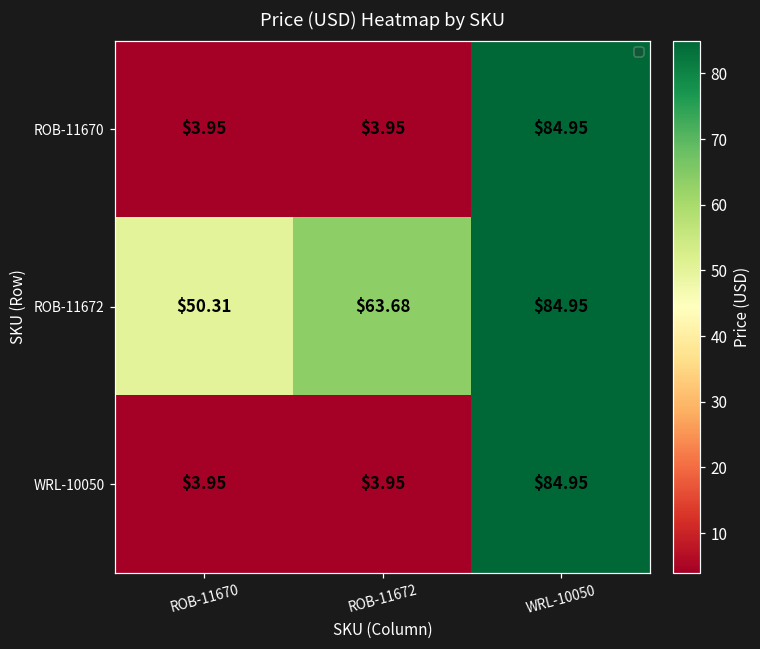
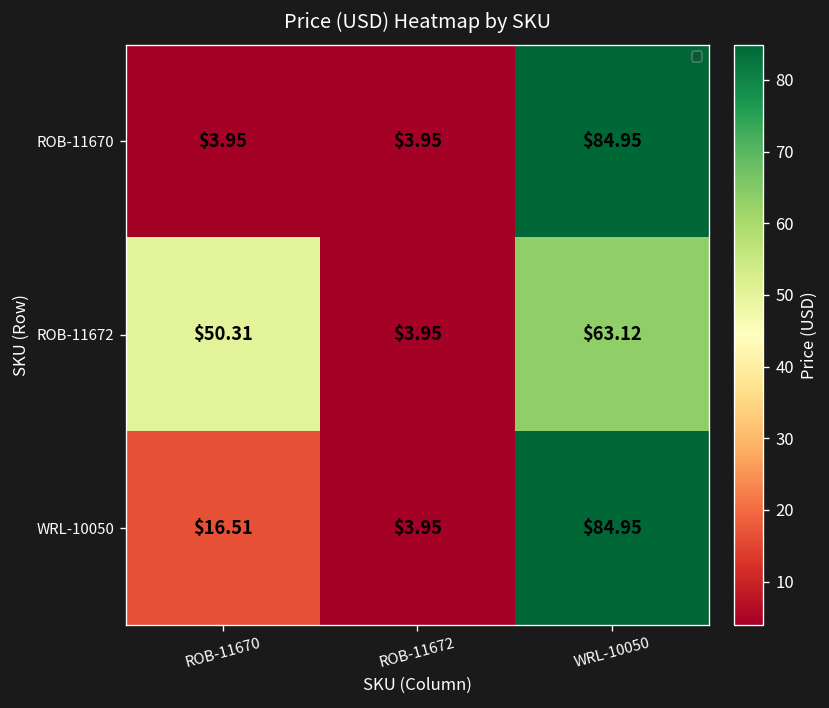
  {
    "ROB-11670": {
      "ROB-11670": "$3.95",
      "ROB-11672": "$3.95",
      "WRL-10050": "$84.95"
    },
    "ROB-11672": {
      "ROB-11670": "$50.31",
-     "ROB-11672": "$63.68",
-     "WRL-10050": "$84.95"
+     "ROB-11672": "$3.95",
+     "WRL-10050": "$63.12"
    },
    "WRL-10050": {
-     "ROB-11670": "$3.95",
+     "ROB-11670": "$16.51",
      "ROB-11672": "$3.95",
      "WRL-10050": "$84.95"
    }
  }
